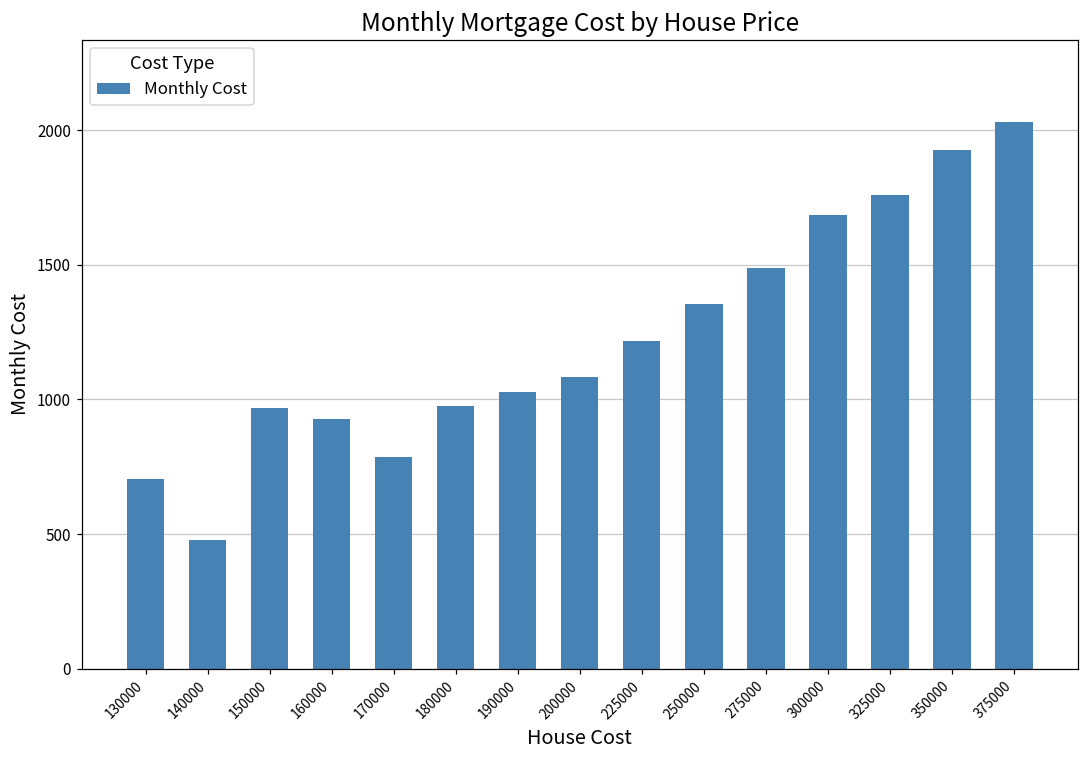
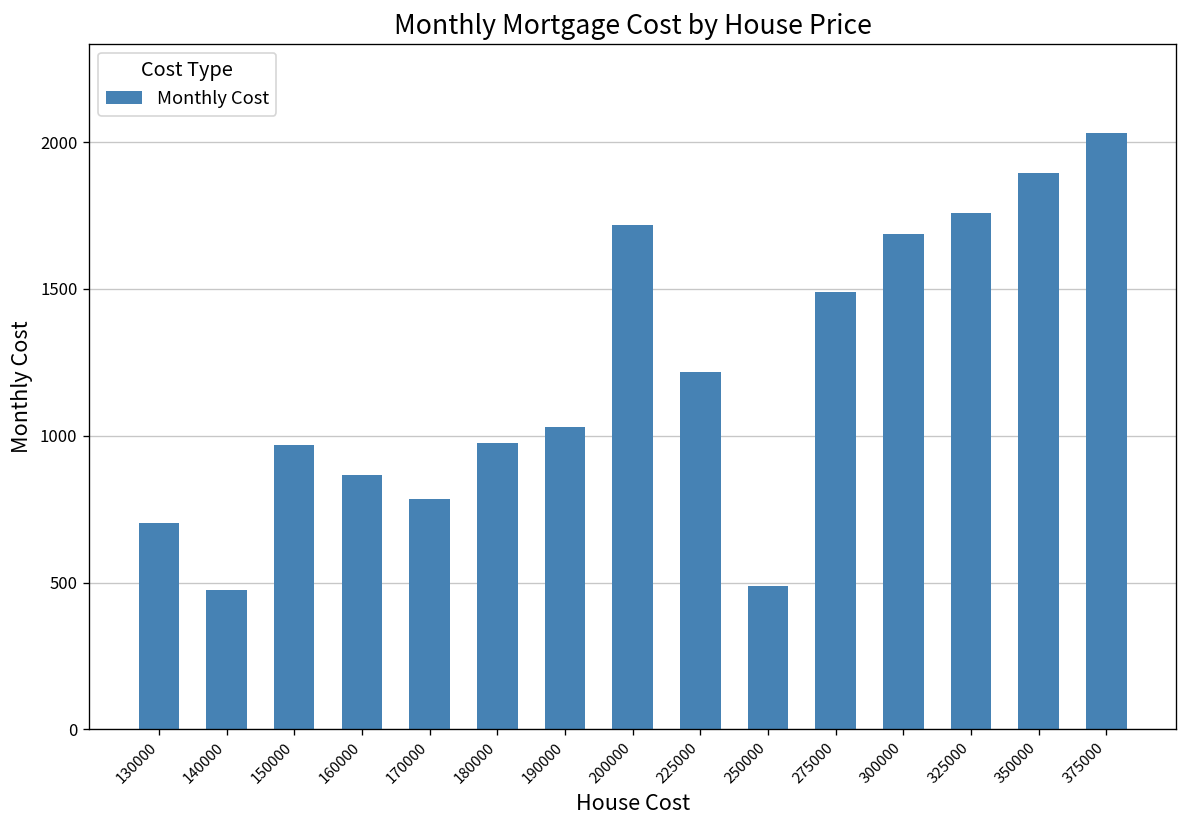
  {
    "130000": 700,
    "140000": 480,
    "150000": 970,
-   "160000": 930,
+   "160000": 870,
    "170000": 790,
    "180000": 980,
    "190000": 1030,
-   "200000": 1080,
+   "200000": 1720,
    "225000": 1220,
-   "250000": 1350,
+   "250000": 490,
    "275000": 1490,
    "300000": 1690,
    "325000": 1760,
-   "350000": 1930,
+   "350000": 1900,
    "375000": 2030
  }
